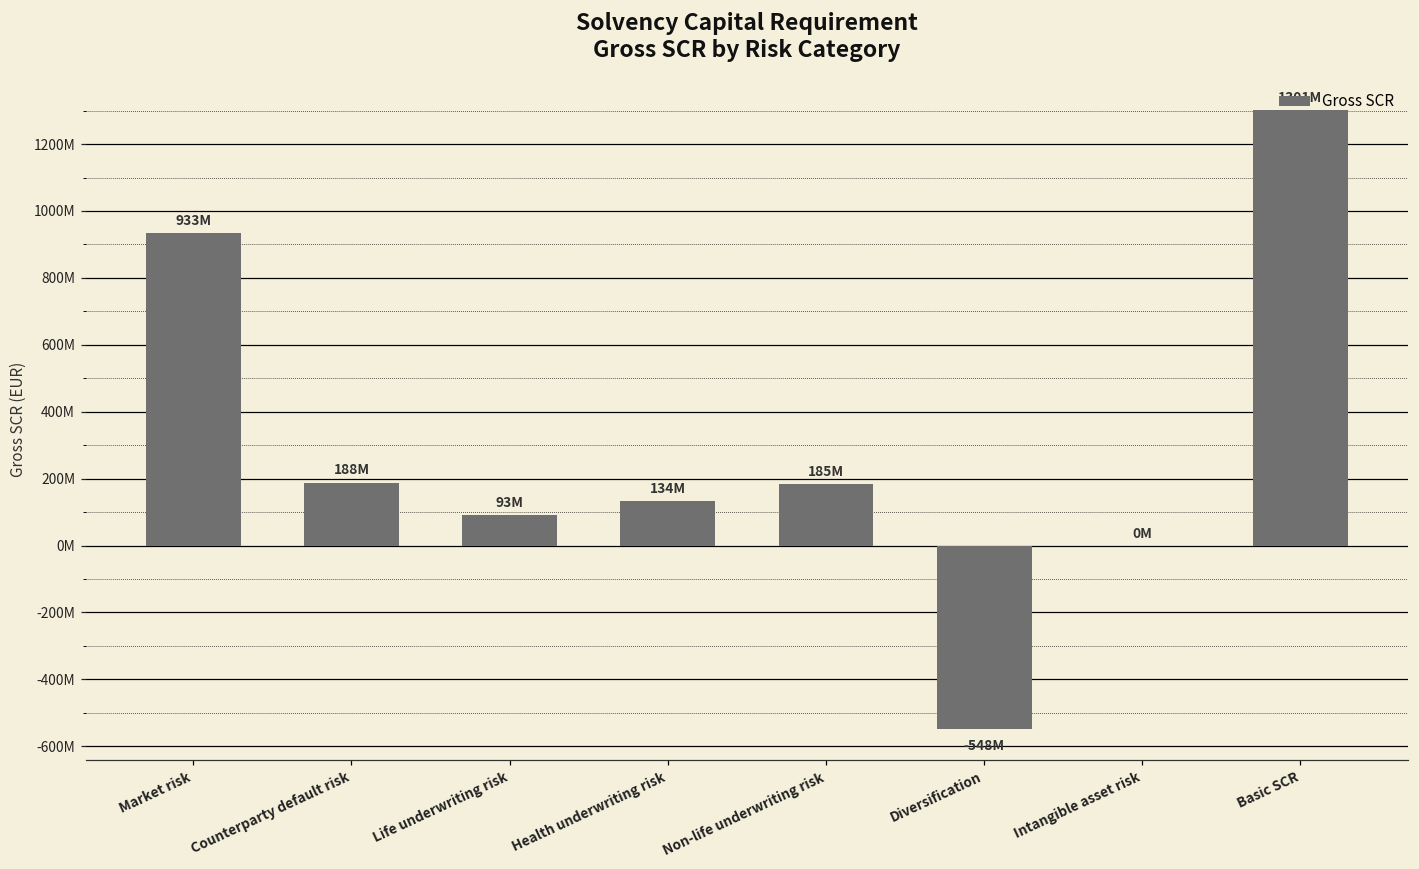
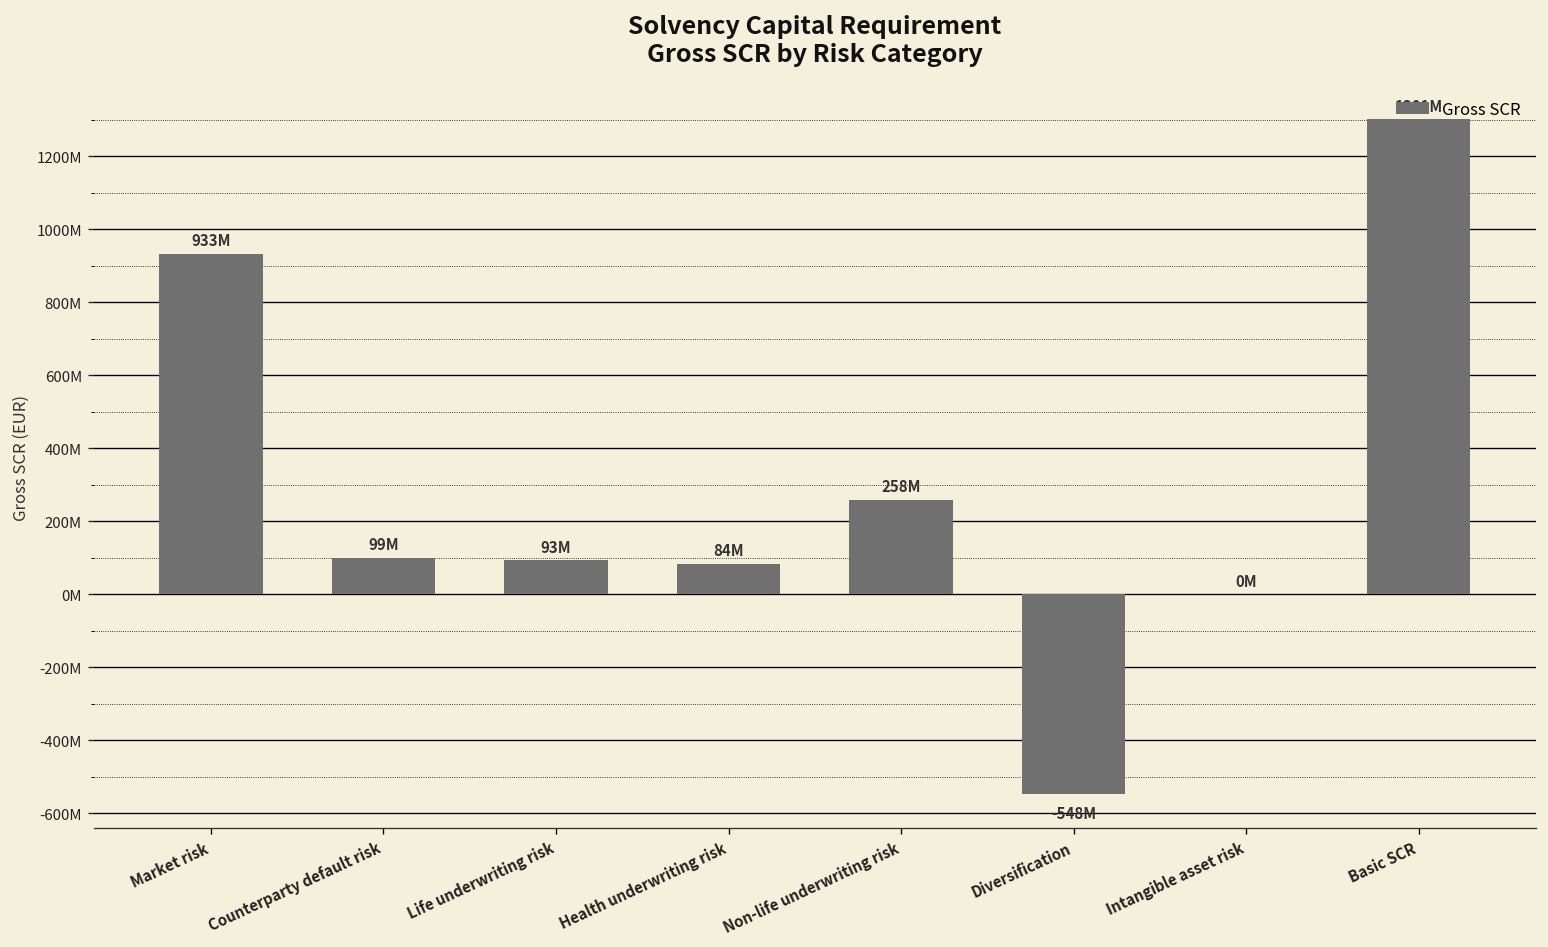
  {
    "Market risk": "933M",
-   "Counterparty default risk": "188M",
+   "Counterparty default risk": "99M",
    "Life underwriting risk": "93M",
-   "Health underwriting risk": "134M",
-   "Non-life underwriting risk": "185M",
+   "Health underwriting risk": "84M",
+   "Non-life underwriting risk": "258M",
    "Diversification": "-548M",
    "Intangible asset risk": "0M",
    "Basic SCR": "1301M"
  }
